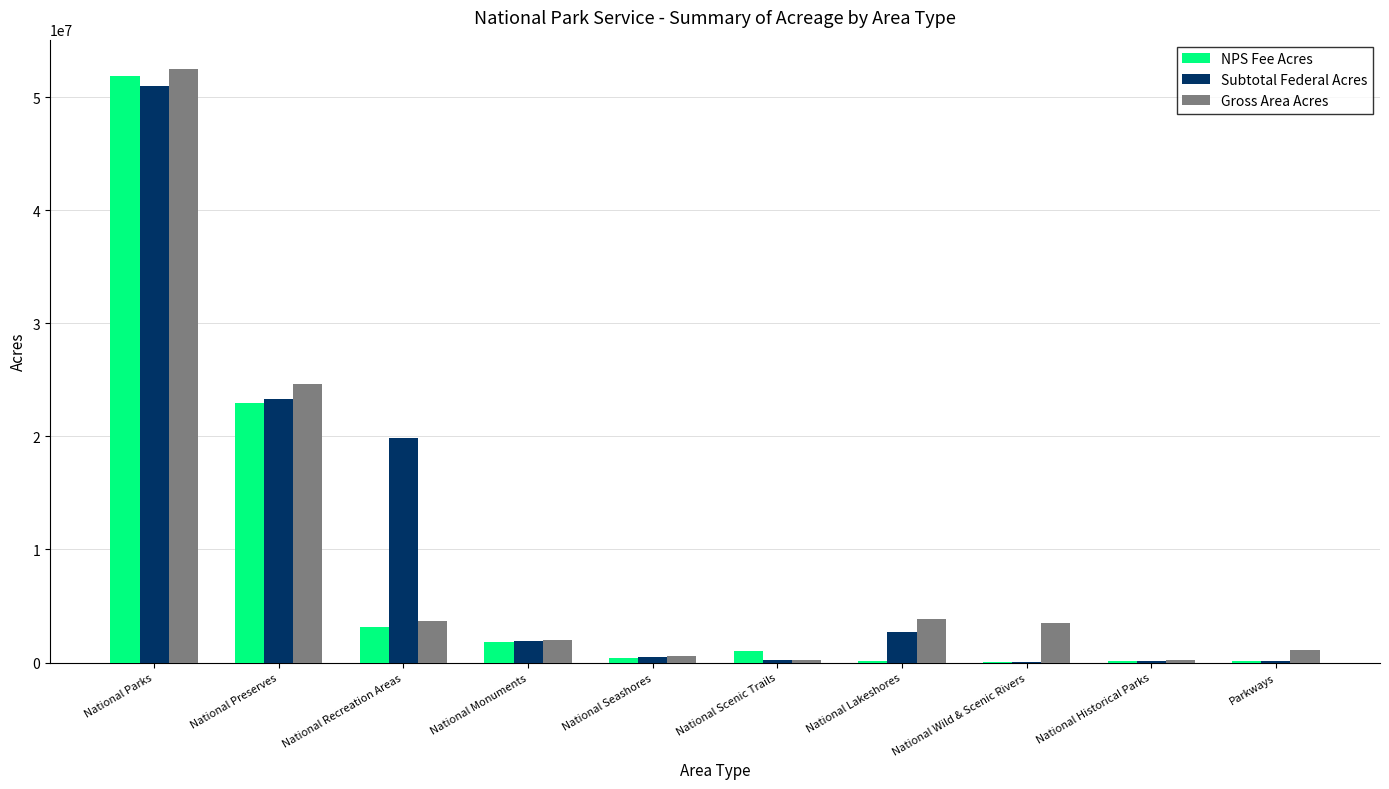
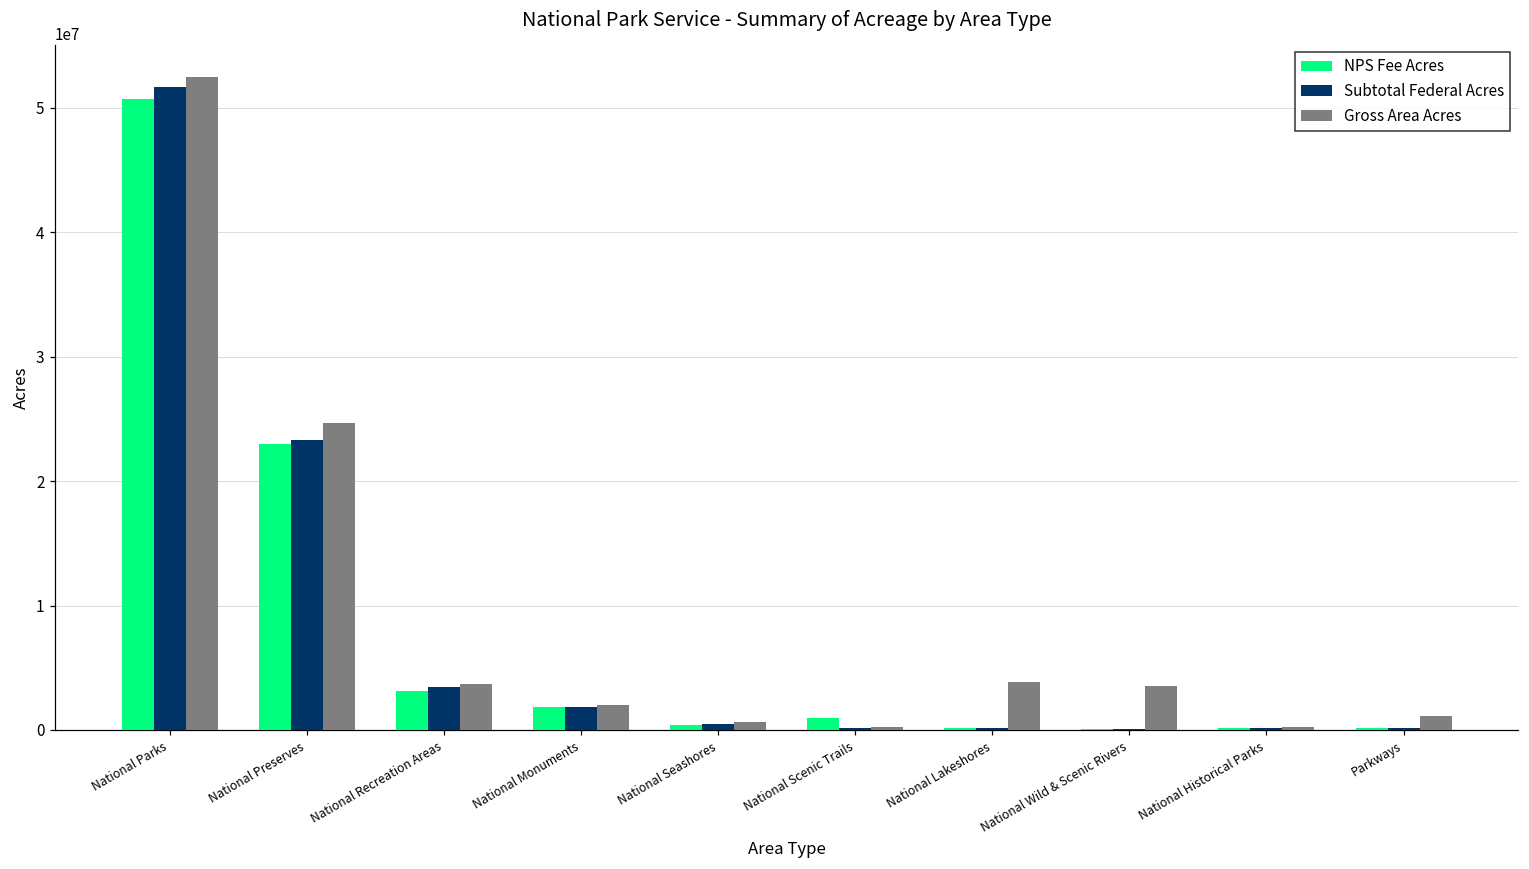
  {
    "NPS Fee Acres": {
-     "National Parks": 51900000,
+     "National Parks": 50700000,
      "National Preserves": 23000000,
      "National Recreation Areas": 3200000,
      "National Monuments": 1800000,
      "National Seashores": 400000,
      "National Scenic Trails": 1000000
    },
    "Subtotal Federal Acres": {
-     "National Parks": 51000000,
+     "National Parks": 51700000,
      "National Preserves": 23300000,
-     "National Recreation Areas": 19800000,
+     "National Recreation Areas": 3400000,
      "National Monuments": 1900000,
      "National Seashores": 500000,
-     "National Lakeshores": 2700000
+     "National Lakeshores": 100000
    },
    "Gross Area Acres": {
      "National Parks": 52400000,
      "National Preserves": 24700000,
      "National Recreation Areas": 3700000,
      "National Monuments": 2000000,
      "National Seashores": 600000,
      "National Scenic Trails": 300000,
      "National Lakeshores": 3800000,
      "National Wild & Scenic Rivers": 3500000,
      "Parkways": 1100000
    }
  }
